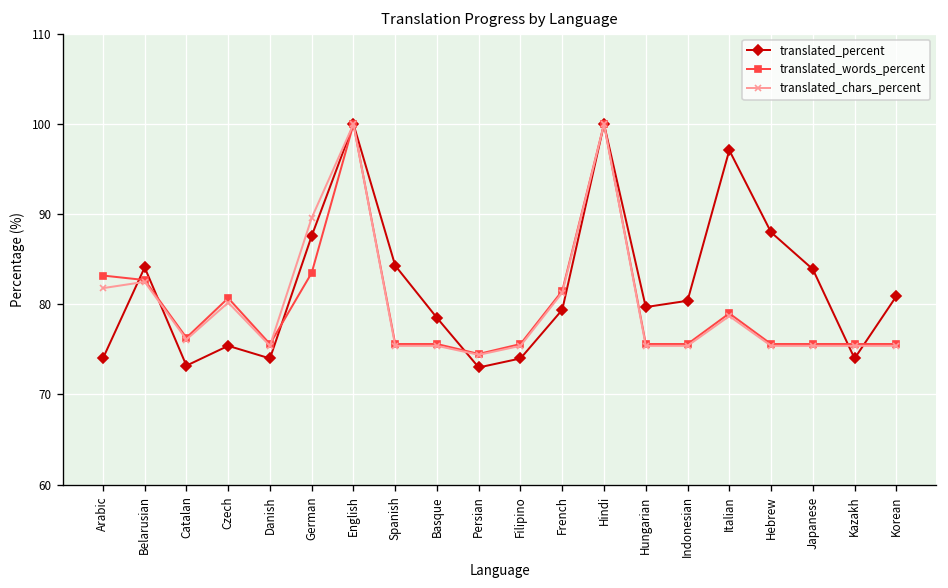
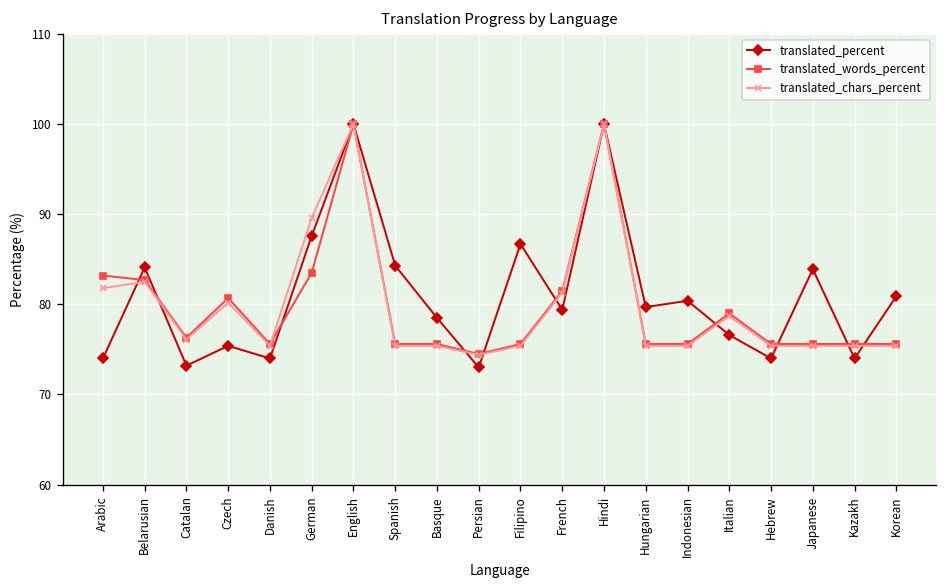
  {
    "translated_percent": {
      "Arabic": 74,
      "Belarusian": 84,
      "Catalan": 73,
      "Czech": 75,
      "Danish": 74,
      "German": 88,
      "Spanish": 84,
      "Basque": 79,
      "Persian": 73,
-     "Filipino": 74,
+     "Filipino": 87,
      "French": 79,
      "Hungarian": 80,
      "Indonesian": 80,
-     "Italian": 97,
-     "Hebrew": 88,
+     "Italian": 77,
+     "Hebrew": 74,
      "Japanese": 84,
      "Kazakh": 74,
      "Korean": 81
    },
    "translated_words_percent": {
      "Arabic": 83,
      "Czech": 81,
      "German": 84
    },
    "translated_chars_percent": {
      "Arabic": 82,
      "Czech": 80,
      "German": 90
    }
  }
